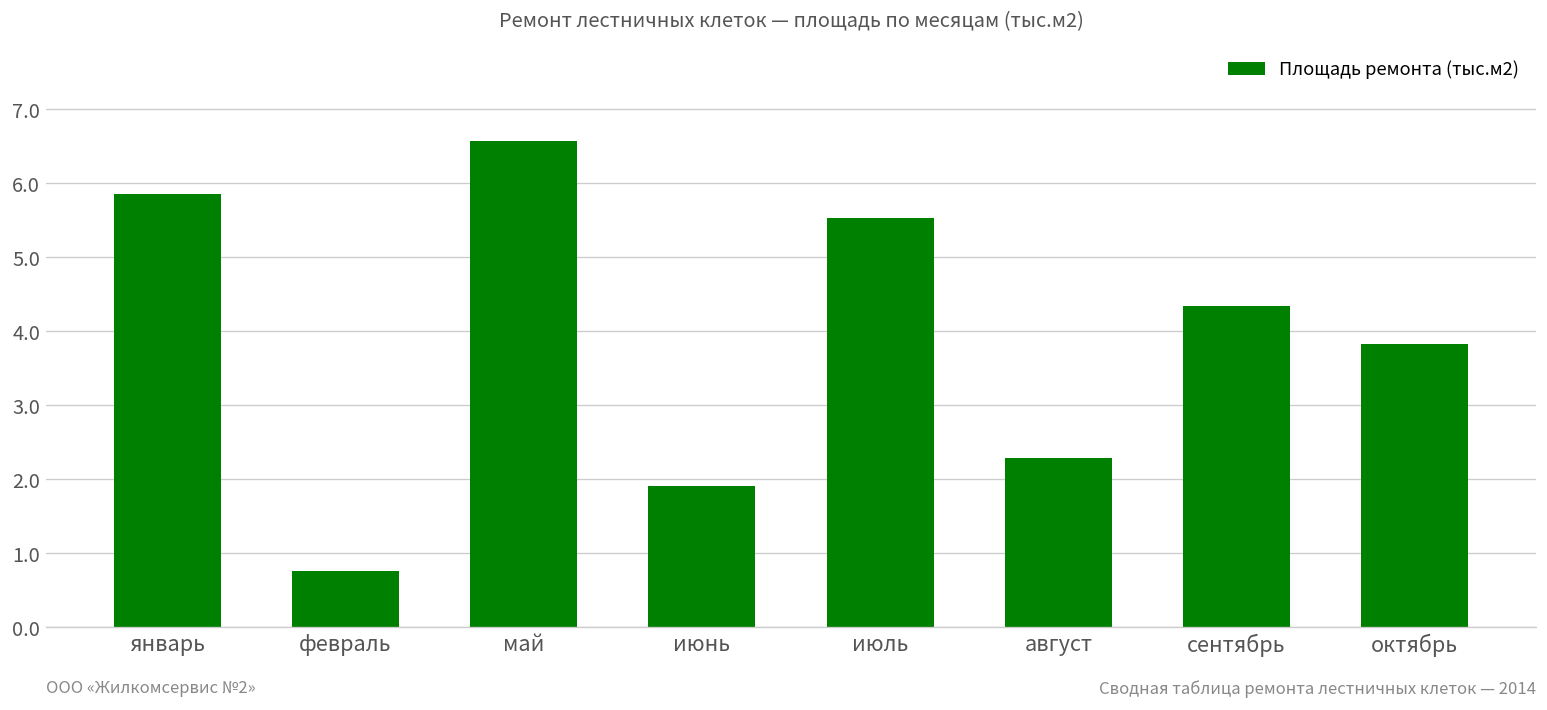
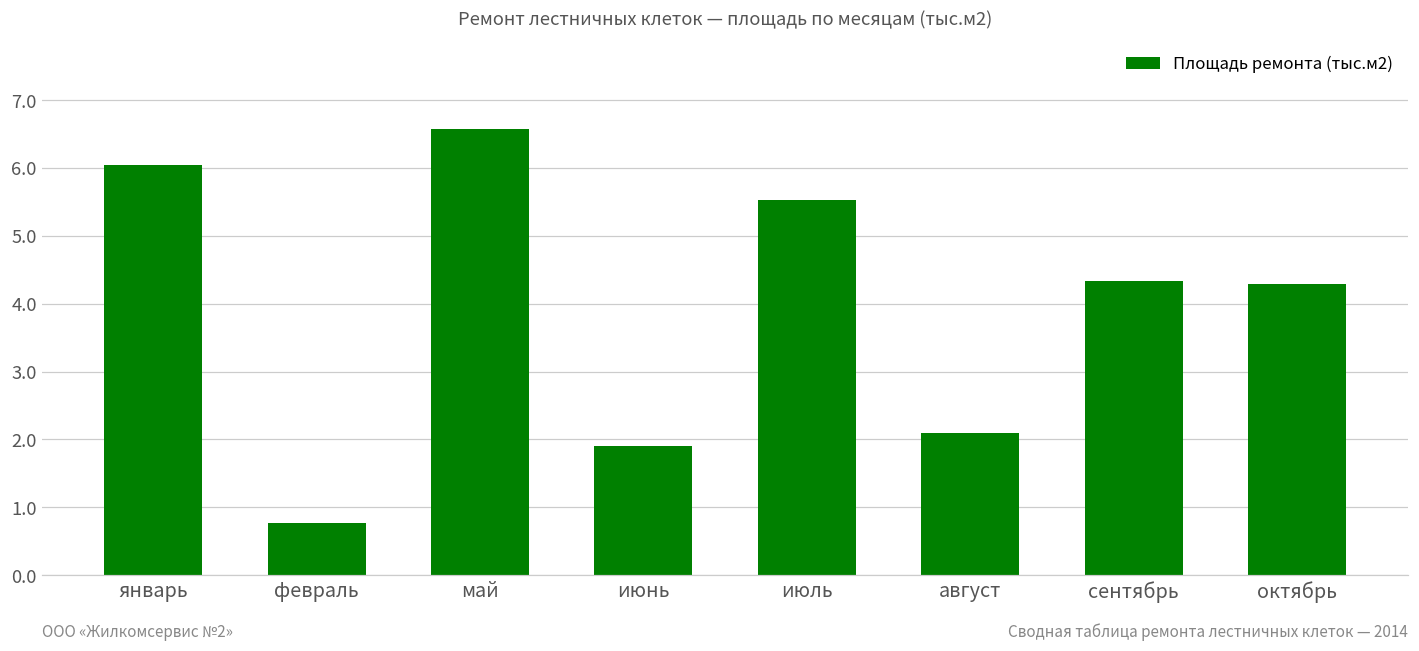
  {
-   "январь": 5.8,
+   "январь": 6.0,
    "февраль": 0.8,
    "май": 6.6,
    "июнь": 1.9,
    "июль": 5.5,
-   "август": 2.3,
+   "август": 2.1,
    "сентябрь": 4.3,
-   "октябрь": 3.8
+   "октябрь": 4.3
  }
